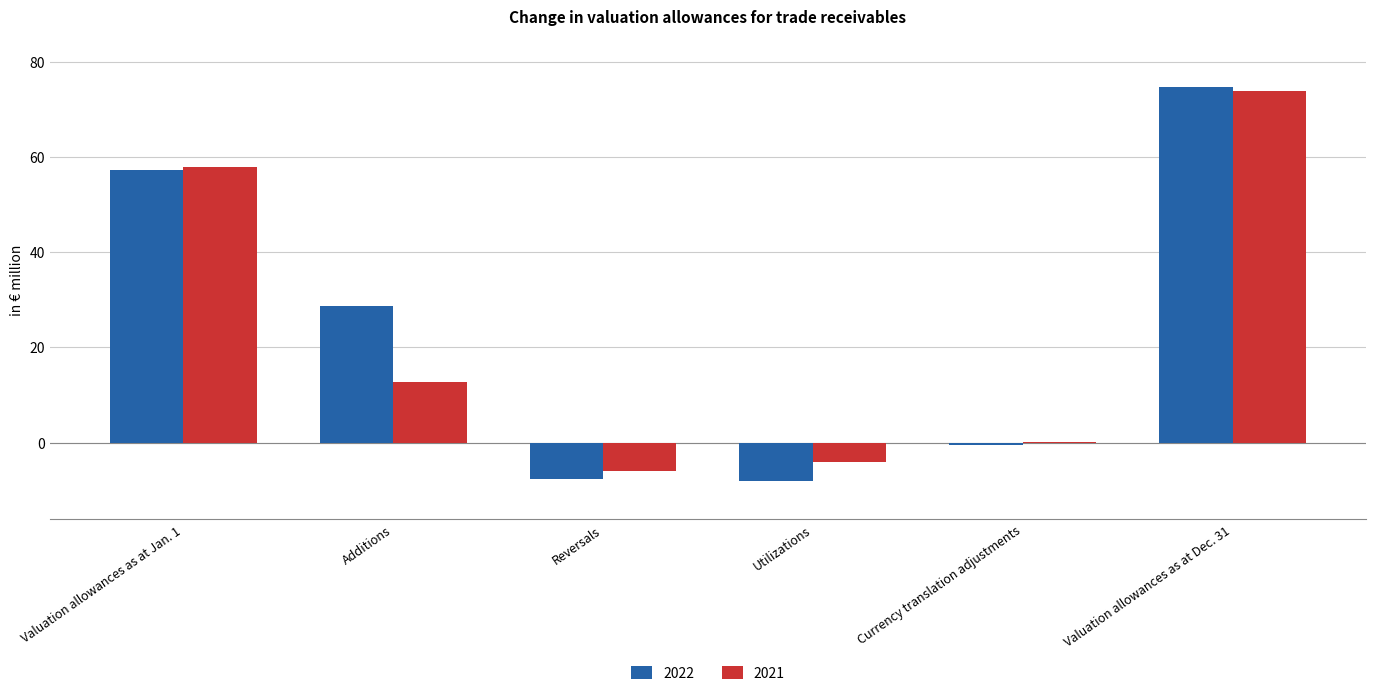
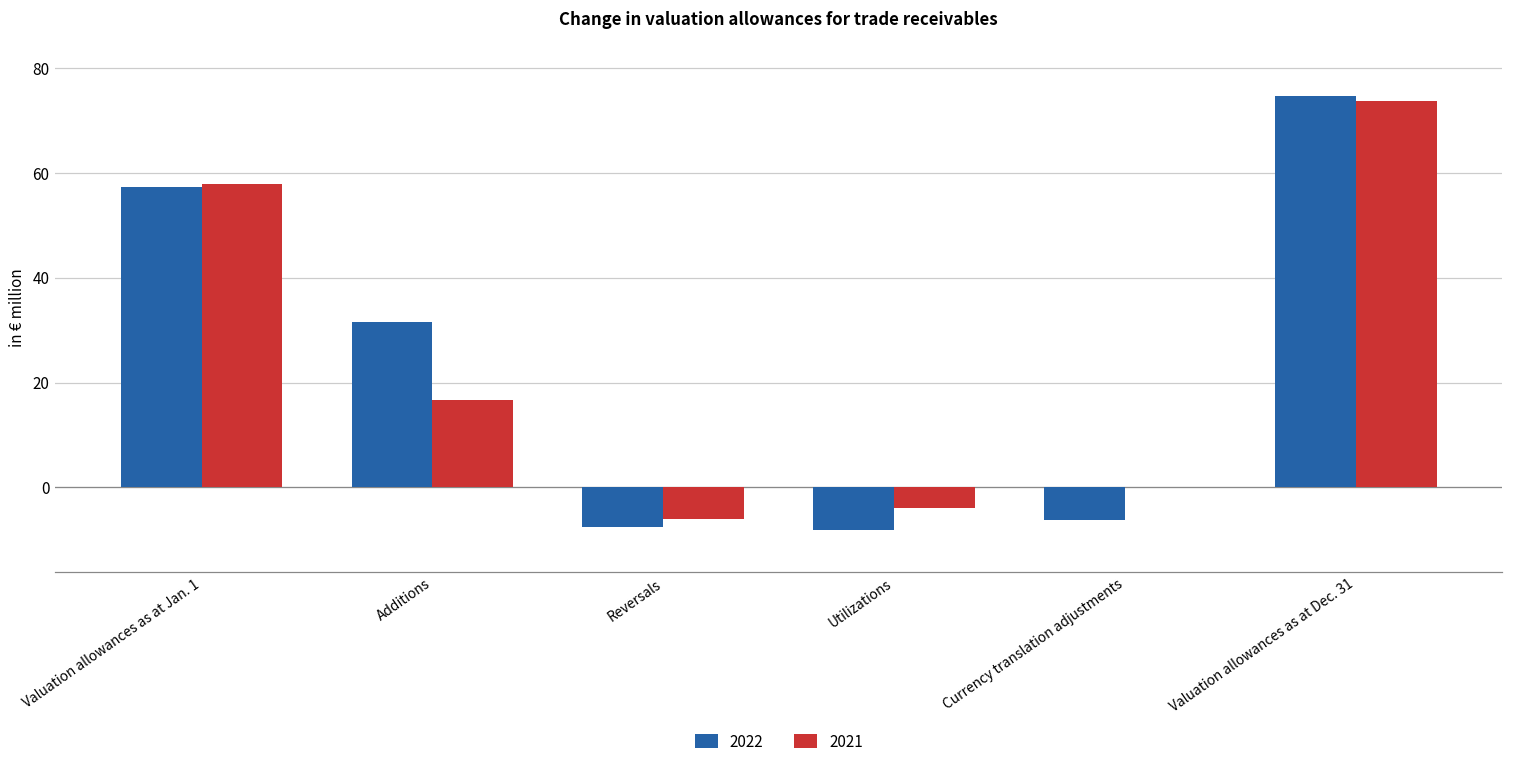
  {
    "2022": {
      "Valuation allowances as at Jan. 1": 57,
-     "Additions": 29,
+     "Additions": 32,
      "Reversals": -8,
      "Utilizations": -8,
-     "Currency translation adjustments": -1,
+     "Currency translation adjustments": -6,
      "Valuation allowances as at Dec. 31": 75
    },
    "2021": {
      "Valuation allowances as at Jan. 1": 58,
-     "Additions": 13,
+     "Additions": 17,
      "Reversals": -6,
      "Utilizations": -4,
      "Valuation allowances as at Dec. 31": 74
    }
  }
